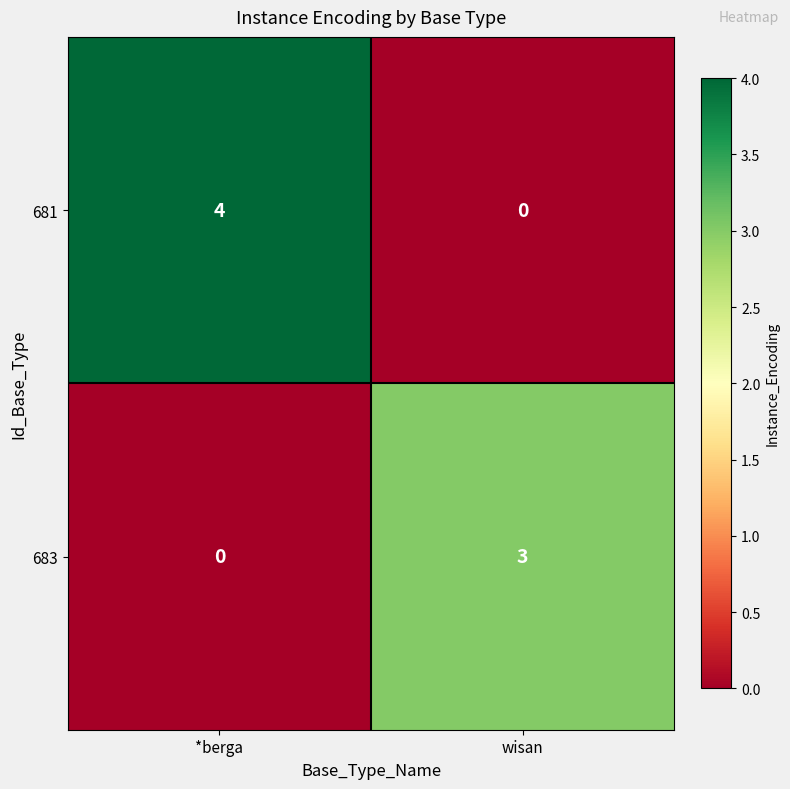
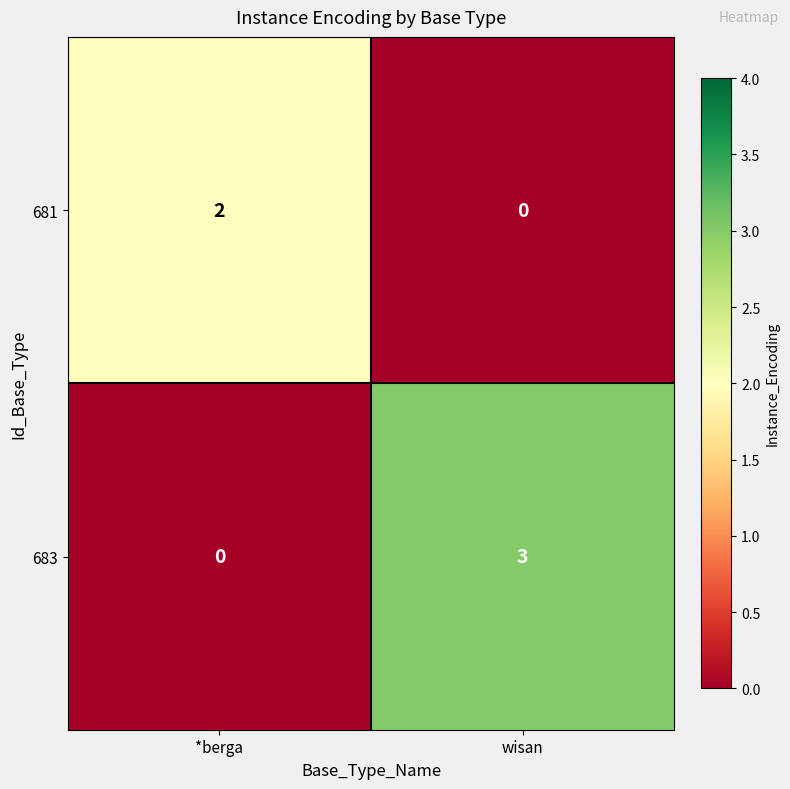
  {
    "681": {
-     "*berga": 4,
+     "*berga": 2,
      "wisan": 0
    },
    "683": {
      "*berga": 0,
      "wisan": 3
    }
  }
